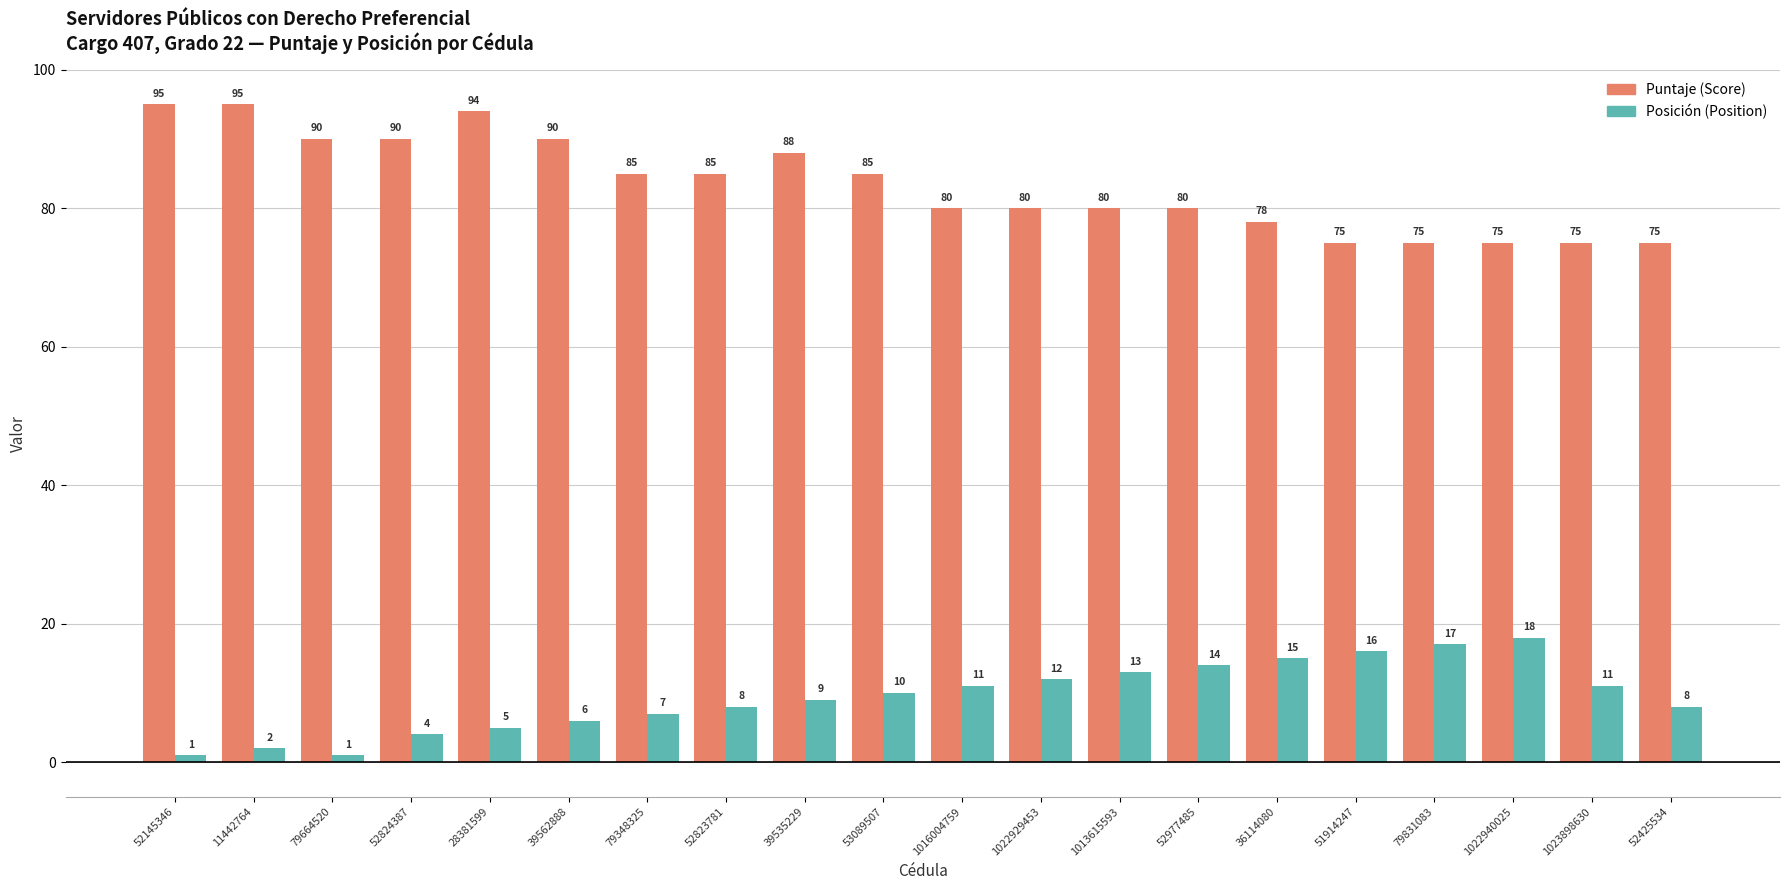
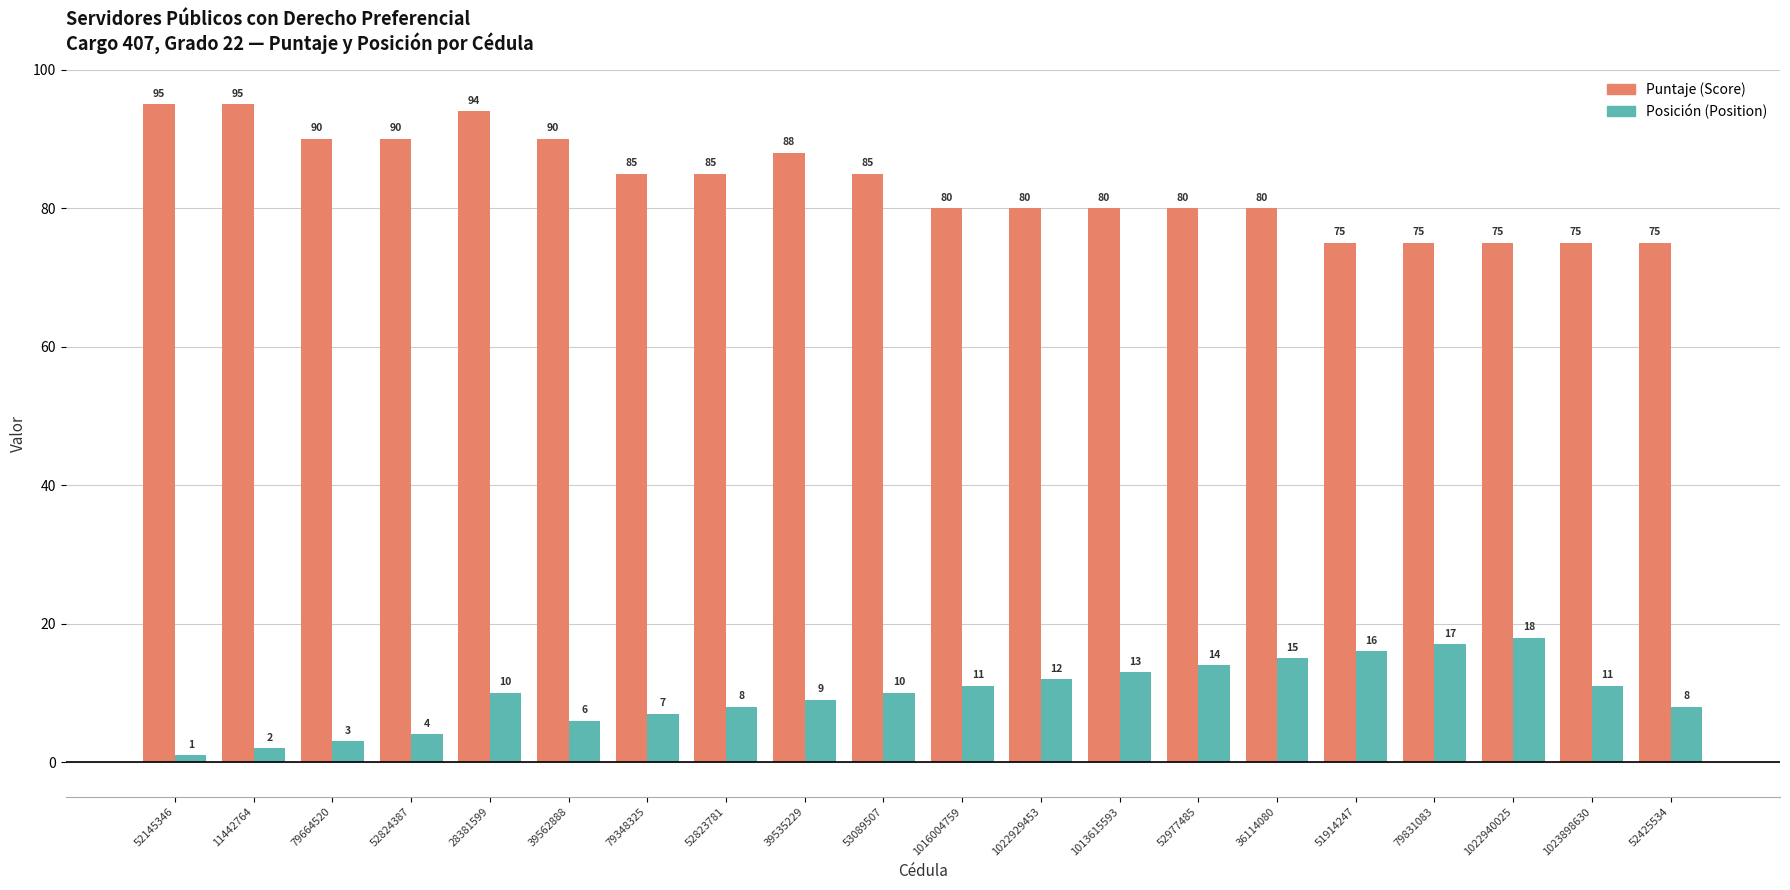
  {
    "Puntaje (Score)": {
      "52145346": 95,
      "11442764": 95,
      "79664520": 90,
      "52824387": 90,
      "28381599": 94,
      "39562888": 90,
      "79348325": 85,
      "52823781": 85,
      "39535229": 88,
      "53089507": 85,
      "1016004759": 80,
      "1022929453": 80,
      "1013615593": 80,
      "52977485": 80,
-     "36114080": 78,
+     "36114080": 80,
      "51914247": 75,
      "79831083": 75,
      "1022940025": 75,
      "1023898630": 75,
      "52425534": 75
    },
    "Posición (Position)": {
      "52145346": 1,
      "11442764": 2,
-     "79664520": 1,
+     "79664520": 3,
      "52824387": 4,
-     "28381599": 5,
+     "28381599": 10,
      "39562888": 6,
      "79348325": 7,
      "52823781": 8,
      "39535229": 9,
      "53089507": 10,
      "1016004759": 11,
      "1022929453": 12,
      "1013615593": 13,
      "52977485": 14,
      "36114080": 15,
      "51914247": 16,
      "79831083": 17,
      "1022940025": 18,
      "1023898630": 11,
      "52425534": 8
    }
  }
